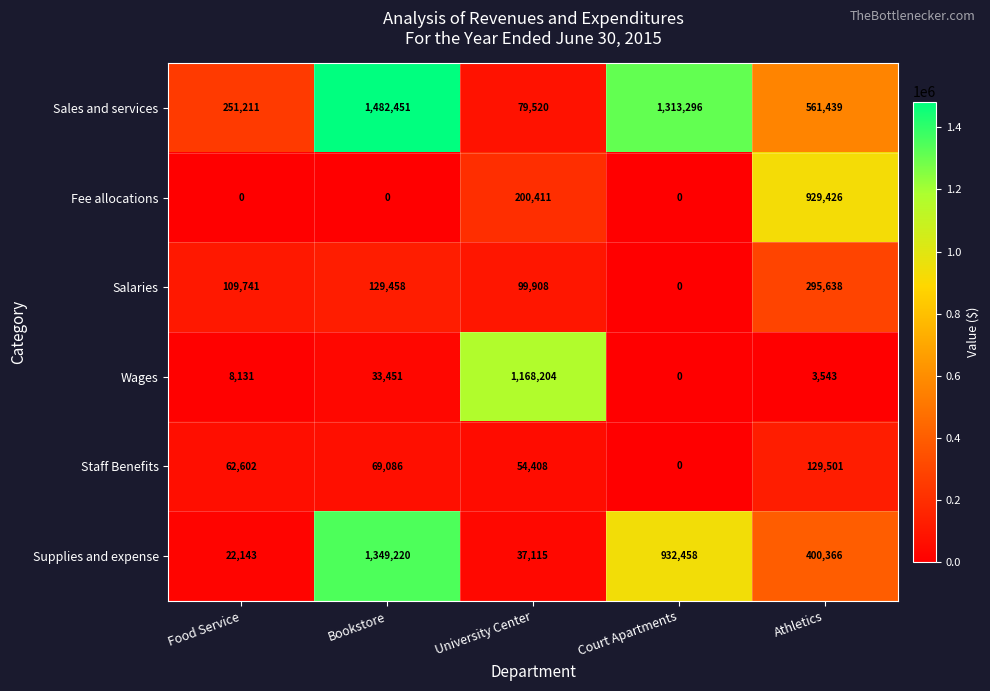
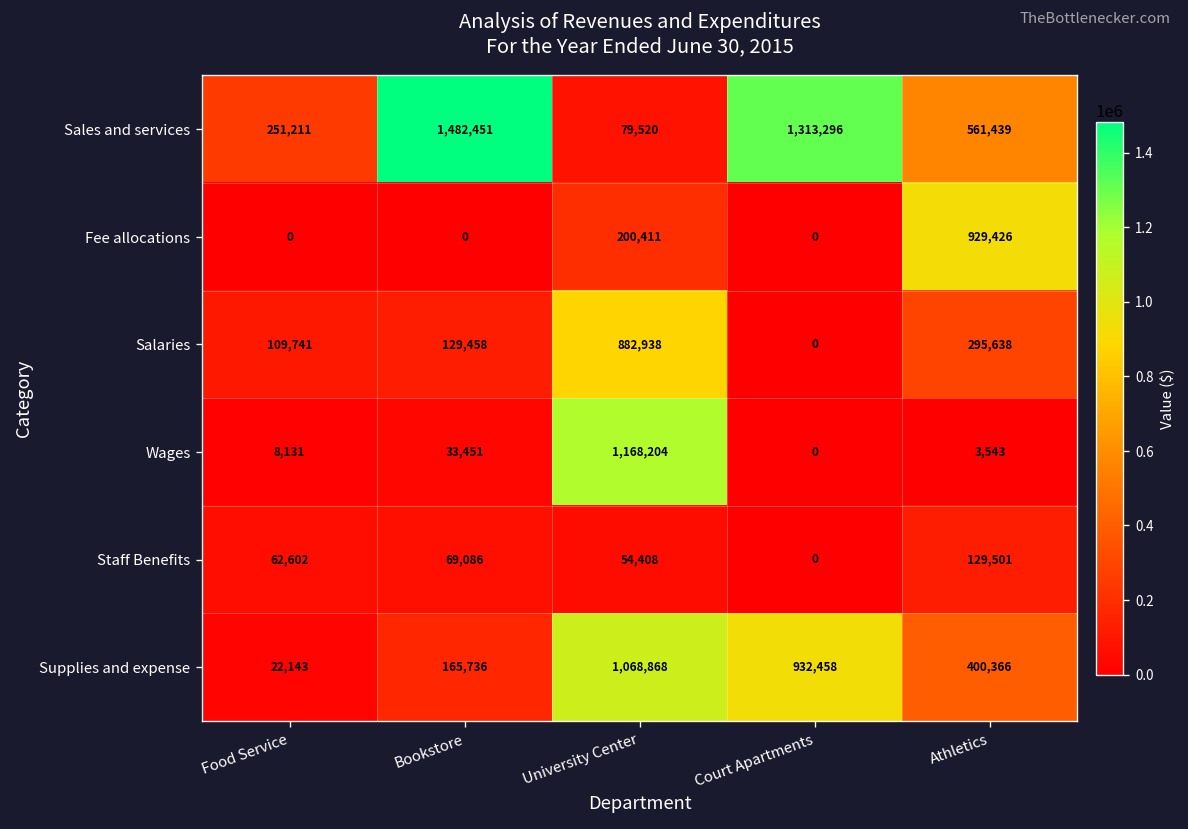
  {
    "Sales and services": {
      "Food Service": "251,211",
      "Bookstore": "1,482,451",
      "University Center": "79,520",
      "Court Apartments": "1,313,296",
      "Athletics": "561,439"
    },
    "Fee allocations": {
      "Food Service": "0",
      "Bookstore": "0",
      "University Center": "200,411",
      "Court Apartments": "0",
      "Athletics": "929,426"
    },
    "Salaries": {
      "Food Service": "109,741",
      "Bookstore": "129,458",
-     "University Center": "99,908",
+     "University Center": "882,938",
      "Court Apartments": "0",
      "Athletics": "295,638"
    },
    "Wages": {
      "Food Service": "8,131",
      "Bookstore": "33,451",
      "University Center": "1,168,204",
      "Court Apartments": "0",
      "Athletics": "3,543"
    },
    "Staff Benefits": {
      "Food Service": "62,602",
      "Bookstore": "69,086",
      "University Center": "54,408",
      "Court Apartments": "0",
      "Athletics": "129,501"
    },
    "Supplies and expense": {
      "Food Service": "22,143",
-     "Bookstore": "1,349,220",
-     "University Center": "37,115",
+     "Bookstore": "165,736",
+     "University Center": "1,068,868",
      "Court Apartments": "932,458",
      "Athletics": "400,366"
    }
  }
